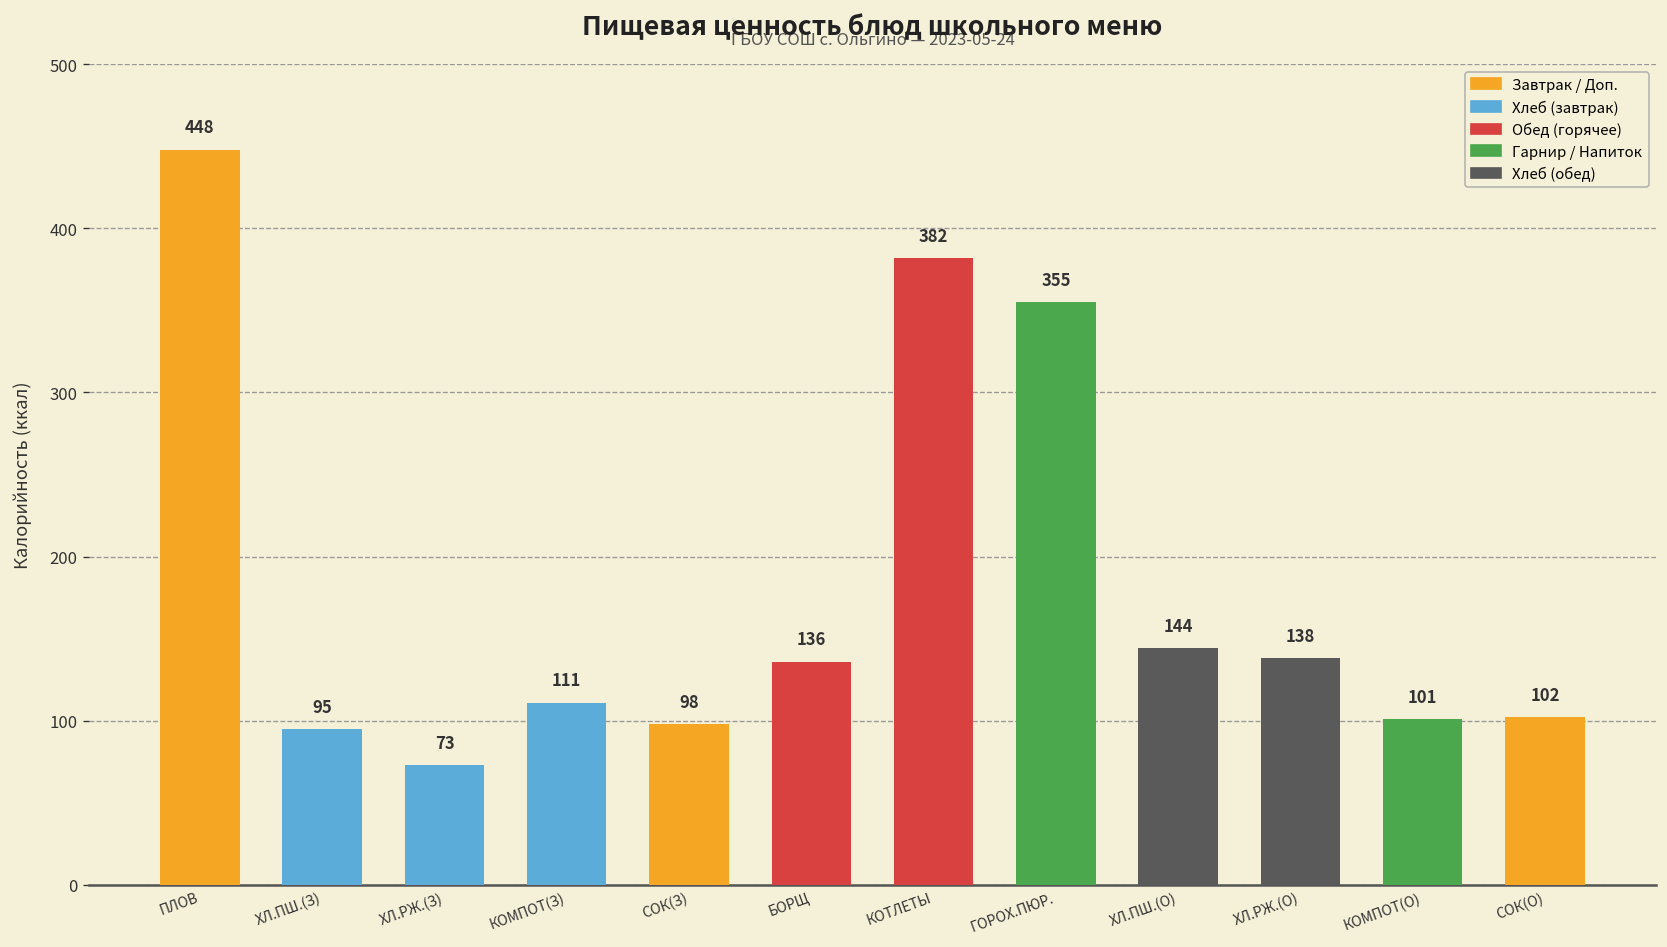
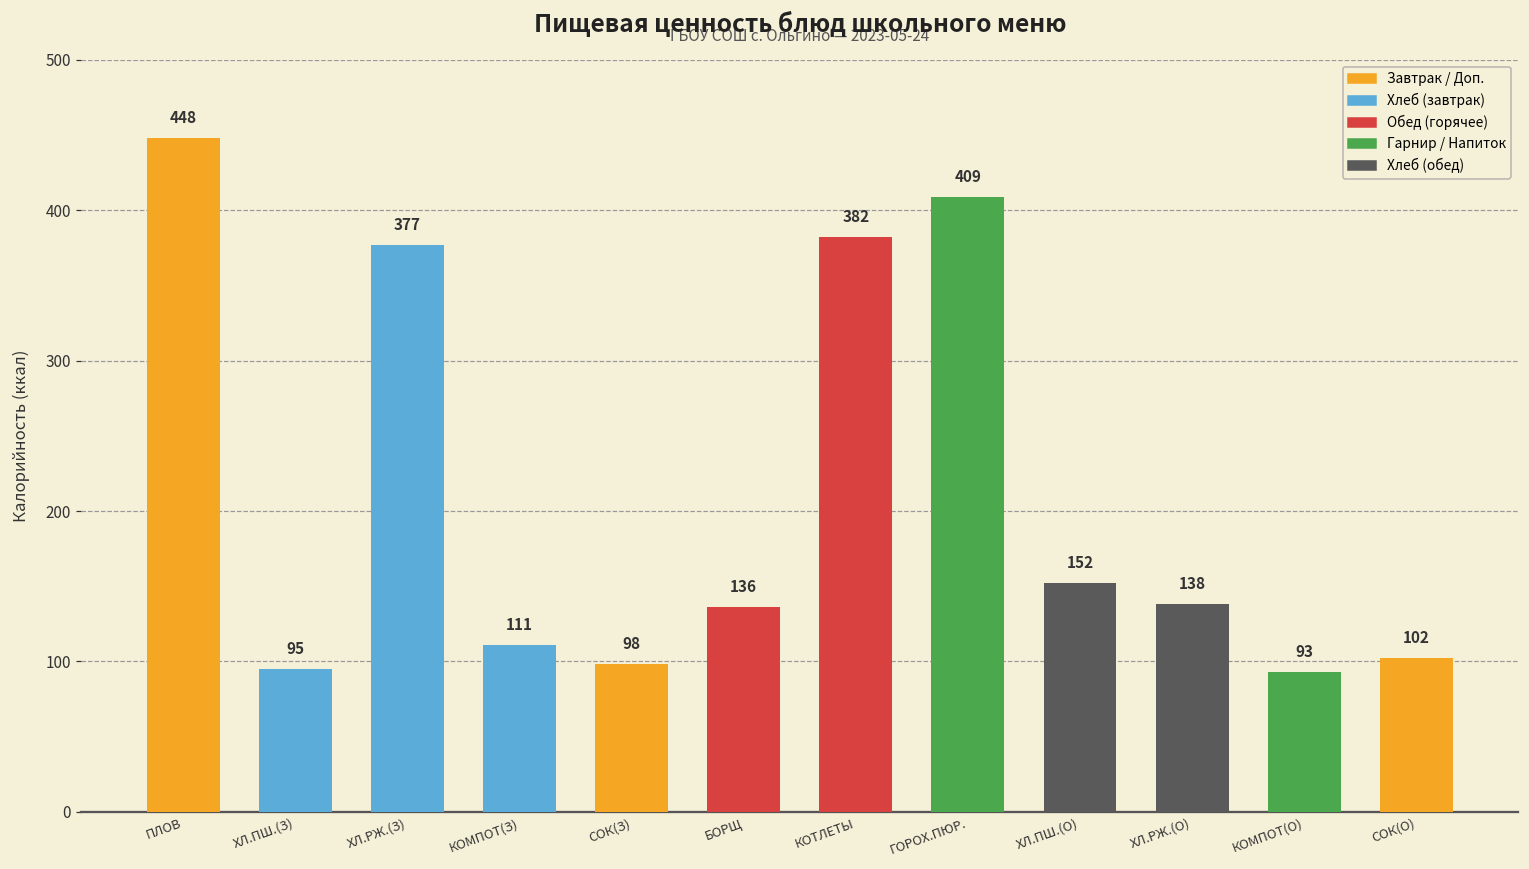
  {
    "ПЛОВ": 448,
    "ХЛ.ПШ.(З)": 95,
-   "ХЛ.РЖ.(З)": 73,
+   "ХЛ.РЖ.(З)": 377,
    "КОМПОТ(З)": 111,
    "СОК(З)": 98,
    "БОРЩ": 136,
    "КОТЛЕТЫ": 382,
-   "ГОРОХ.ПЮР.": 355,
-   "ХЛ.ПШ.(О)": 144,
+   "ГОРОХ.ПЮР.": 409,
+   "ХЛ.ПШ.(О)": 152,
    "ХЛ.РЖ.(О)": 138,
-   "КОМПОТ(О)": 101,
+   "КОМПОТ(О)": 93,
    "СОК(О)": 102
  }
